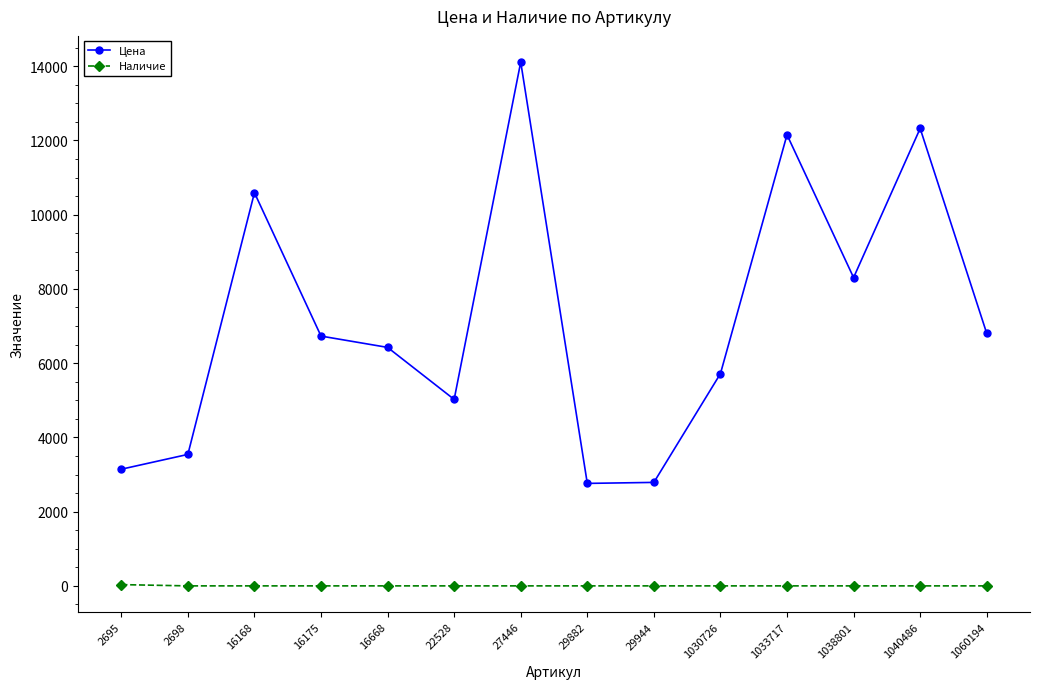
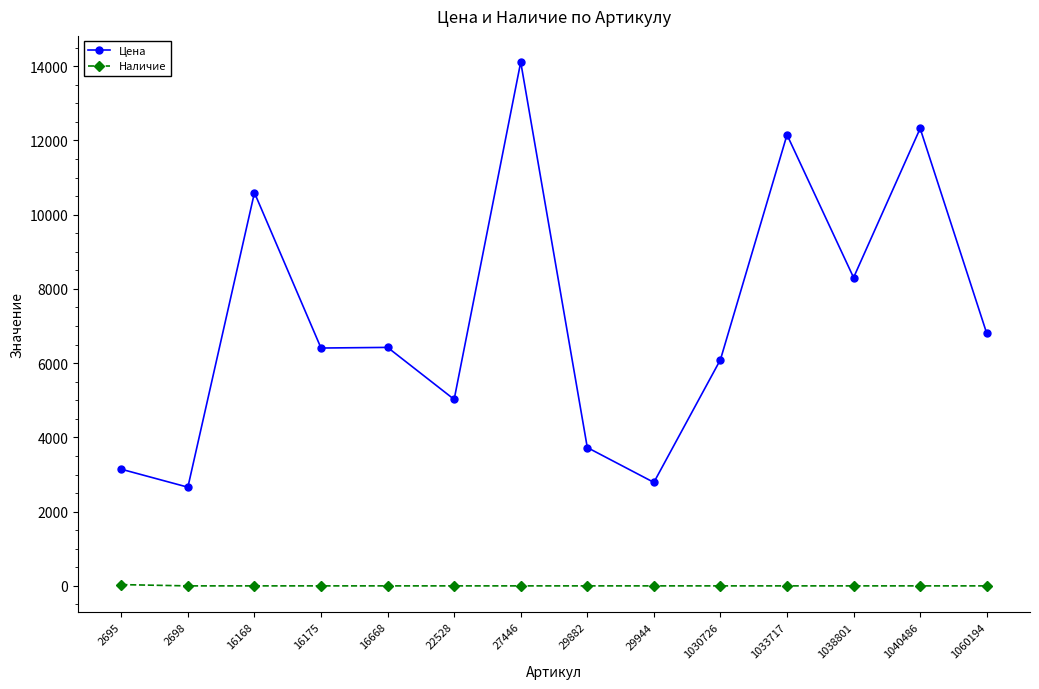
  {
    "Цена": {
      "2695": 3100,
-     "2698": 3500,
+     "2698": 2700,
      "16168": 10600,
-     "16175": 6700,
+     "16175": 6400,
      "16668": 6400,
      "22528": 5000,
      "27446": 14100,
-     "29882": 2800,
+     "29882": 3700,
      "29944": 2800,
-     "1030726": 5700,
+     "1030726": 6100,
      "1033717": 12200,
      "1038801": 8300,
      "1040486": 12300,
      "1060194": 6800
    },
    "Наличие": {
      "2695": 0,
      "2698": 0,
      "16168": 0,
      "16175": 0,
      "16668": 0,
      "22528": 0,
      "27446": 0,
      "29882": 0,
      "29944": 0,
      "1030726": 0,
      "1033717": 0,
      "1038801": 0,
      "1040486": 0,
      "1060194": 0
    }
  }
